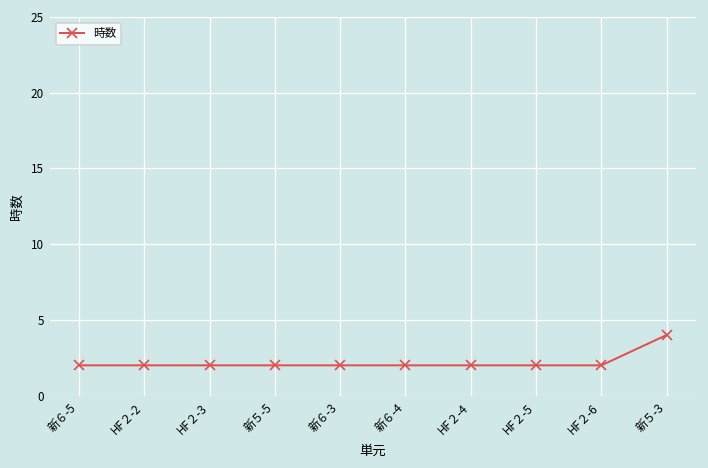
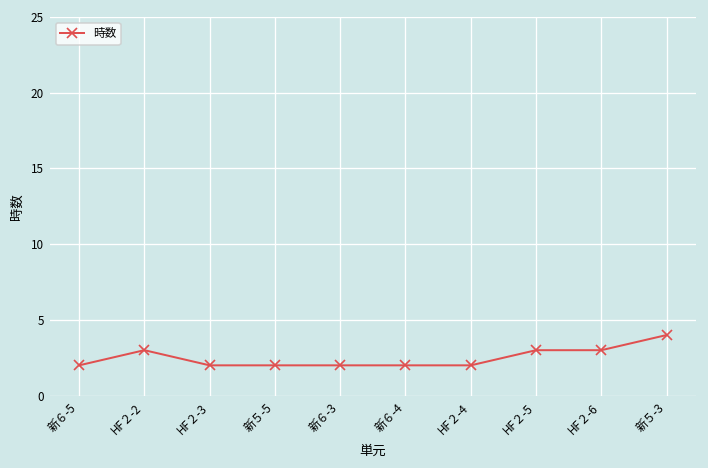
  {
    "新６-5": 2,
-   "HF２-2": 2,
+   "HF２-2": 3,
    "HF２-3": 2,
    "新５-5": 2,
    "新６-3": 2,
    "新６-4": 2,
    "HF２-4": 2,
-   "HF２-5": 2,
-   "HF２-6": 2,
+   "HF２-5": 3,
+   "HF２-6": 3,
    "新５-3": 4
  }
